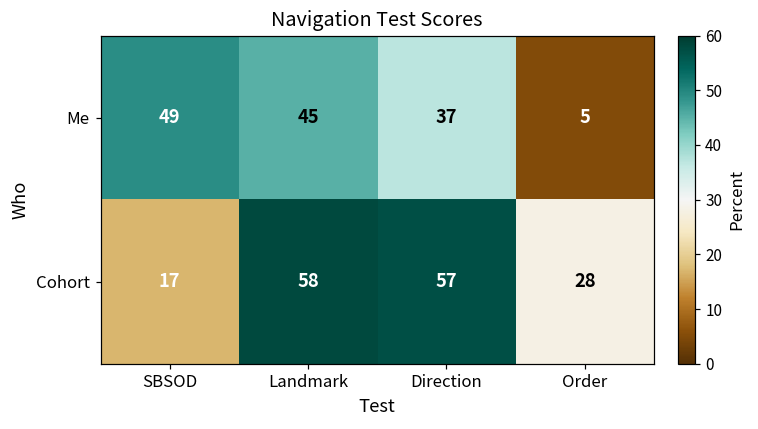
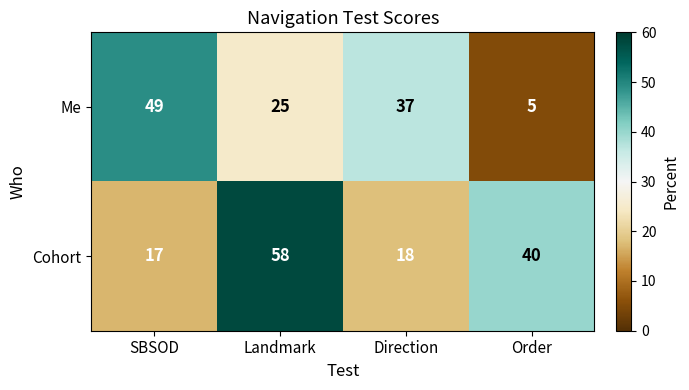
  {
    "Me": {
      "SBSOD": 49,
-     "Landmark": 45,
+     "Landmark": 25,
      "Direction": 37,
      "Order": 5
    },
    "Cohort": {
      "SBSOD": 17,
      "Landmark": 58,
-     "Direction": 57,
-     "Order": 28
+     "Direction": 18,
+     "Order": 40
    }
  }
